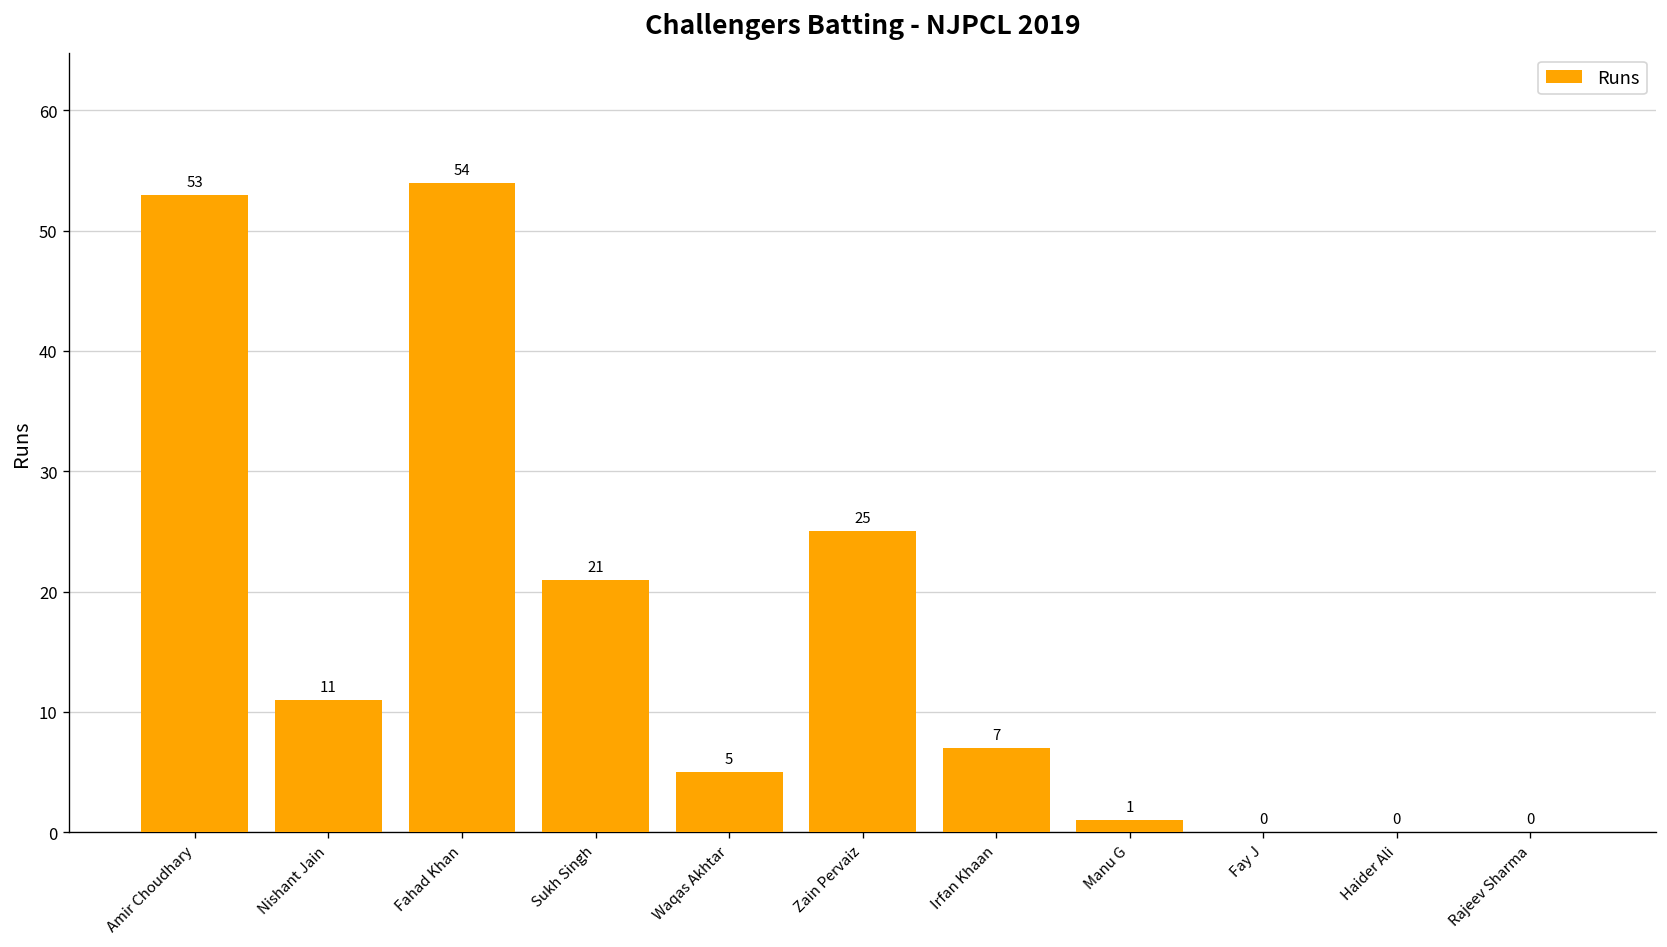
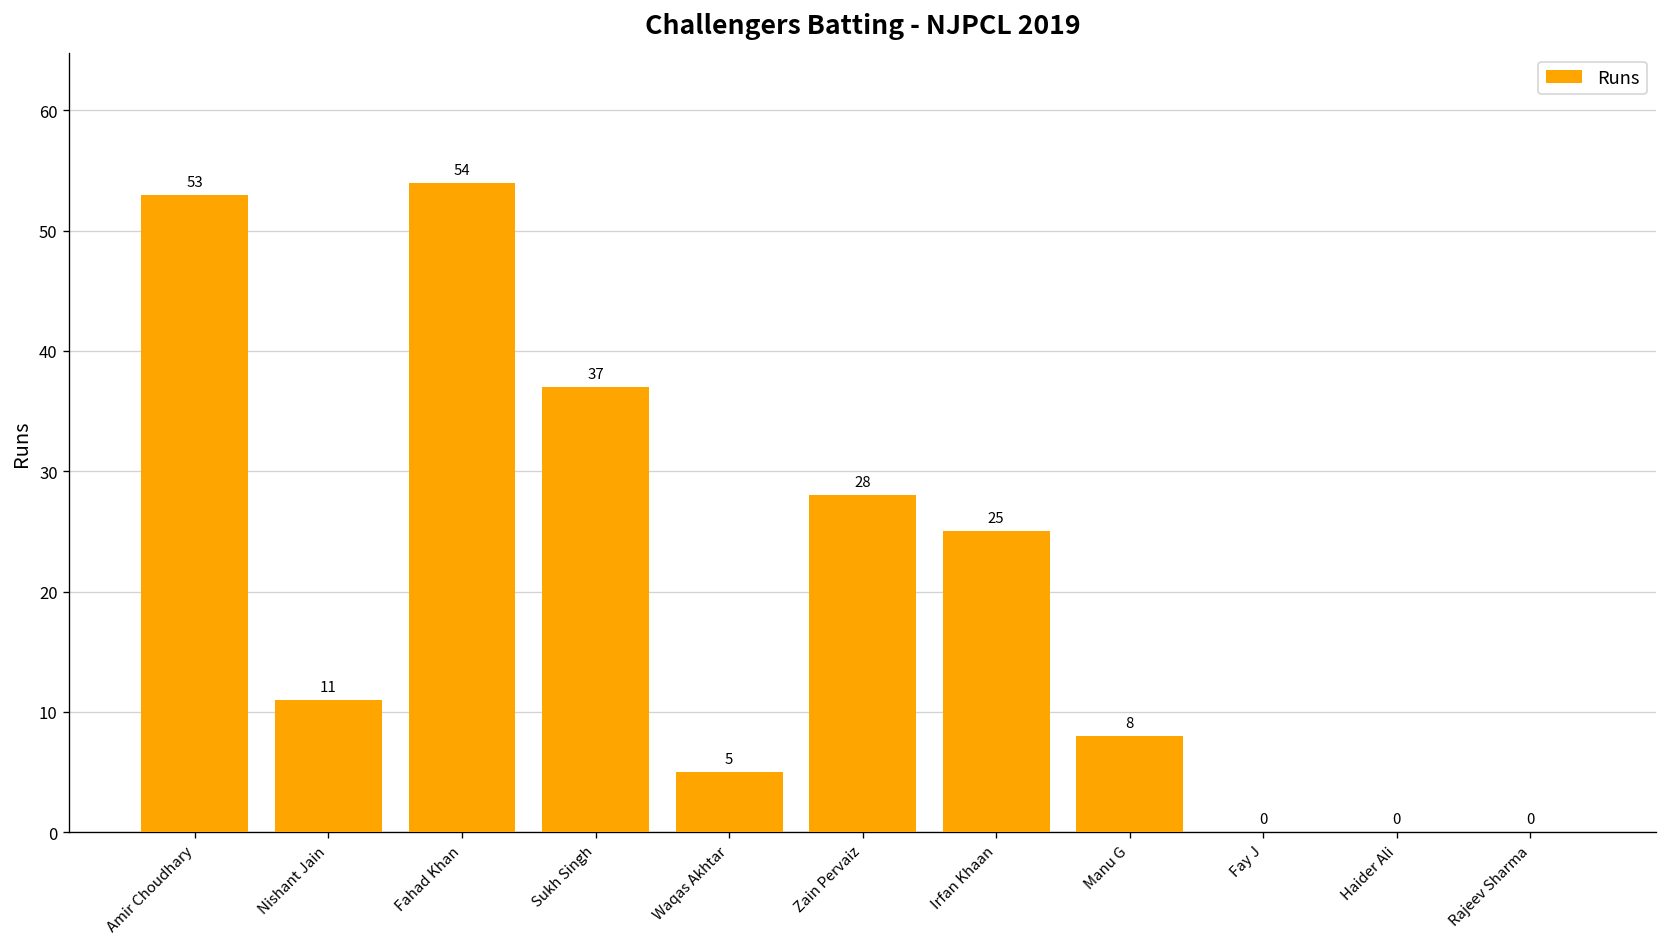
  {
    "Amir Choudhary": 53,
    "Nishant Jain": 11,
    "Fahad Khan": 54,
-   "Sukh Singh": 21,
+   "Sukh Singh": 37,
    "Waqas Akhtar": 5,
-   "Zain Pervaiz": 25,
-   "Irfan Khaan": 7,
-   "Manu G": 1,
+   "Zain Pervaiz": 28,
+   "Irfan Khaan": 25,
+   "Manu G": 8,
    "Fay J": 0,
    "Haider Ali": 0,
    "Rajeev Sharma": 0
  }
